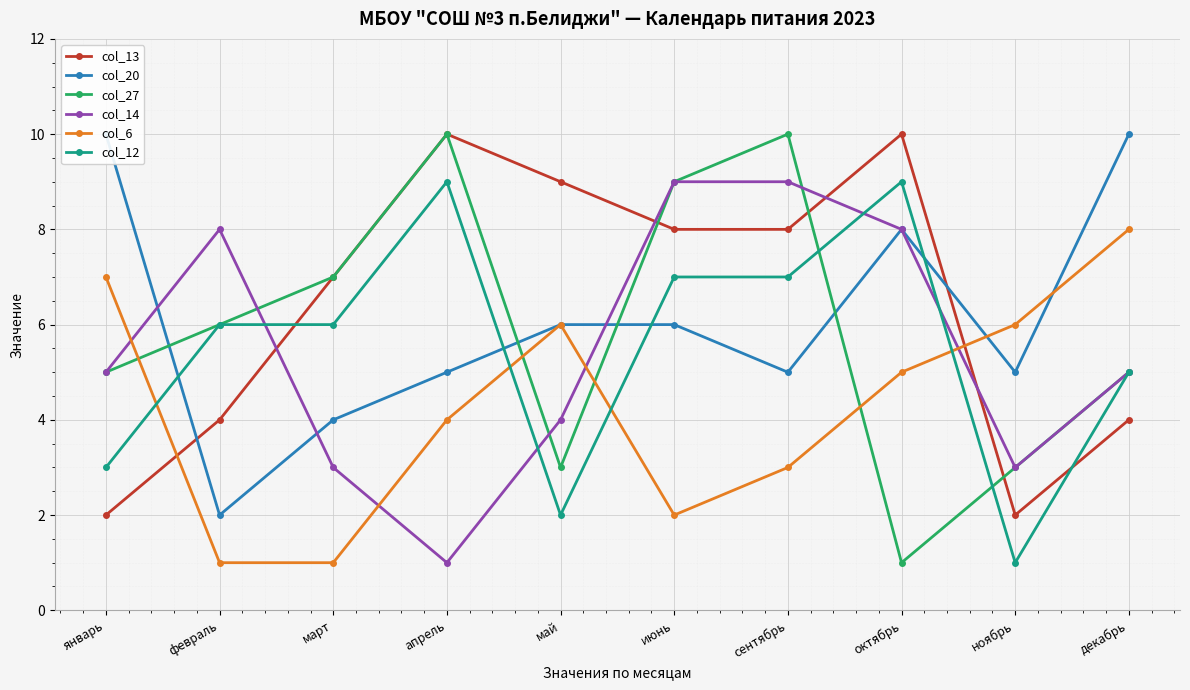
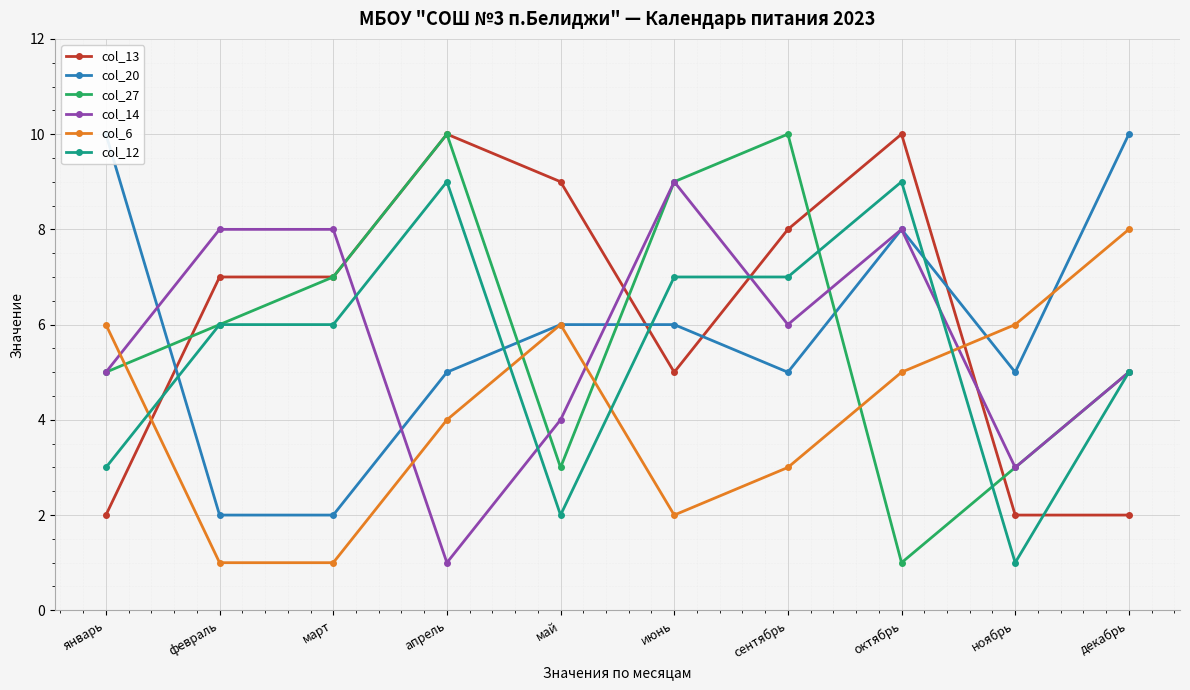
  {
    "col_13": {
      "январь": 2,
-     "февраль": 4,
+     "февраль": 7,
      "май": 9,
-     "июнь": 8,
+     "июнь": 5,
      "сентябрь": 8,
      "октябрь": 10,
      "ноябрь": 2,
-     "декабрь": 4
+     "декабрь": 2
    },
    "col_20": {
      "февраль": 2,
-     "март": 4,
+     "март": 2,
      "апрель": 5,
      "июнь": 6,
      "сентябрь": 5,
      "ноябрь": 5,
      "декабрь": 10
    },
    "col_14": {
      "февраль": 8,
-     "март": 3,
+     "март": 8,
      "апрель": 1,
      "май": 4,
-     "сентябрь": 9
+     "сентябрь": 6
    },
    "col_6": {
-     "январь": 7,
+     "январь": 6,
      "февраль": 1,
      "март": 1,
      "апрель": 4,
      "июнь": 2,
      "сентябрь": 3,
      "октябрь": 5,
      "ноябрь": 6,
      "декабрь": 8
    }
  }
